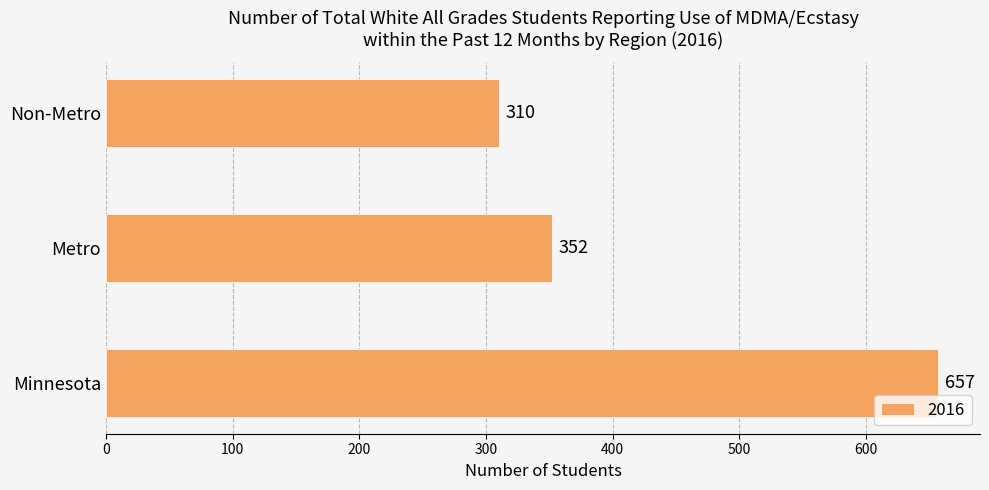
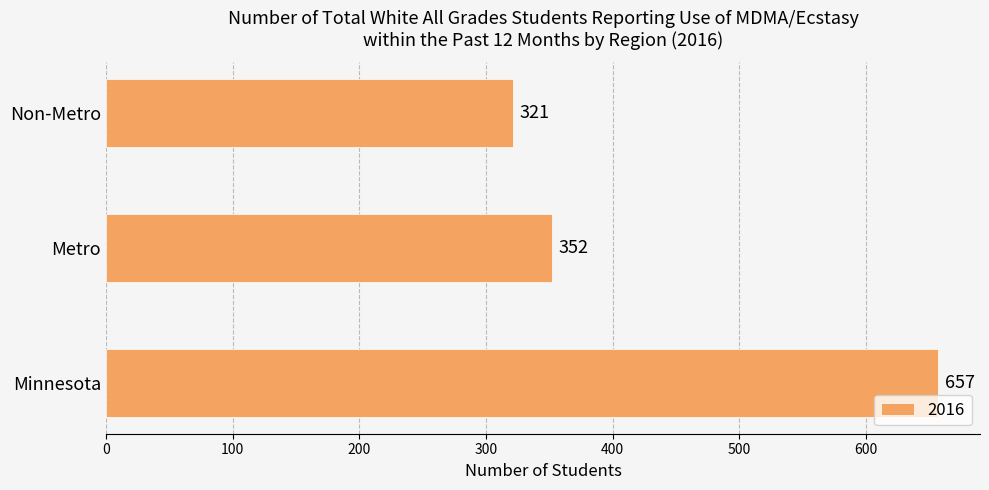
  {
-   "Non-Metro": 310,
+   "Non-Metro": 321,
    "Metro": 352,
    "Minnesota": 657
  }
